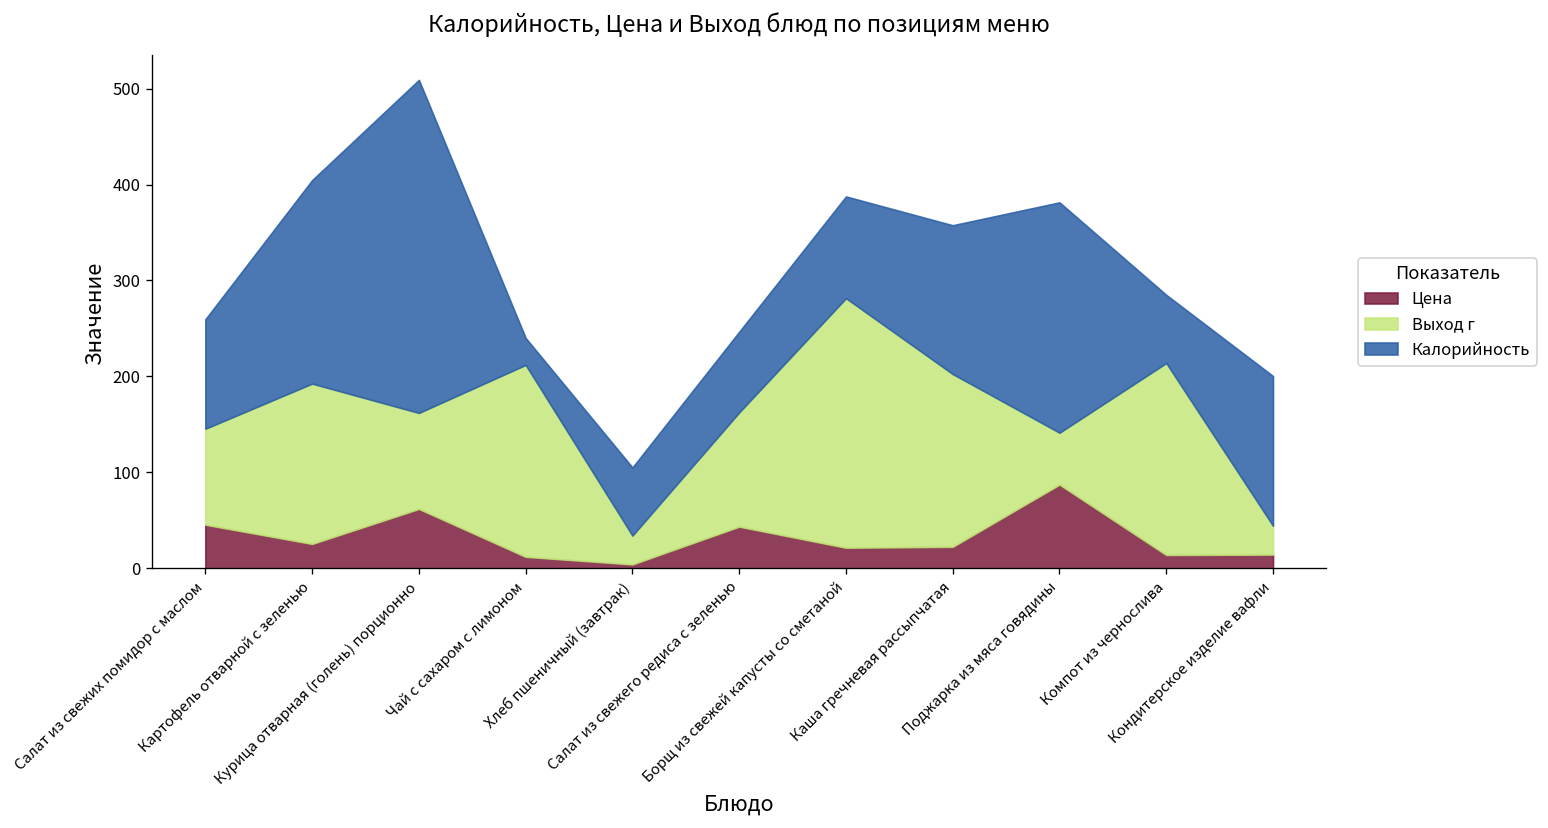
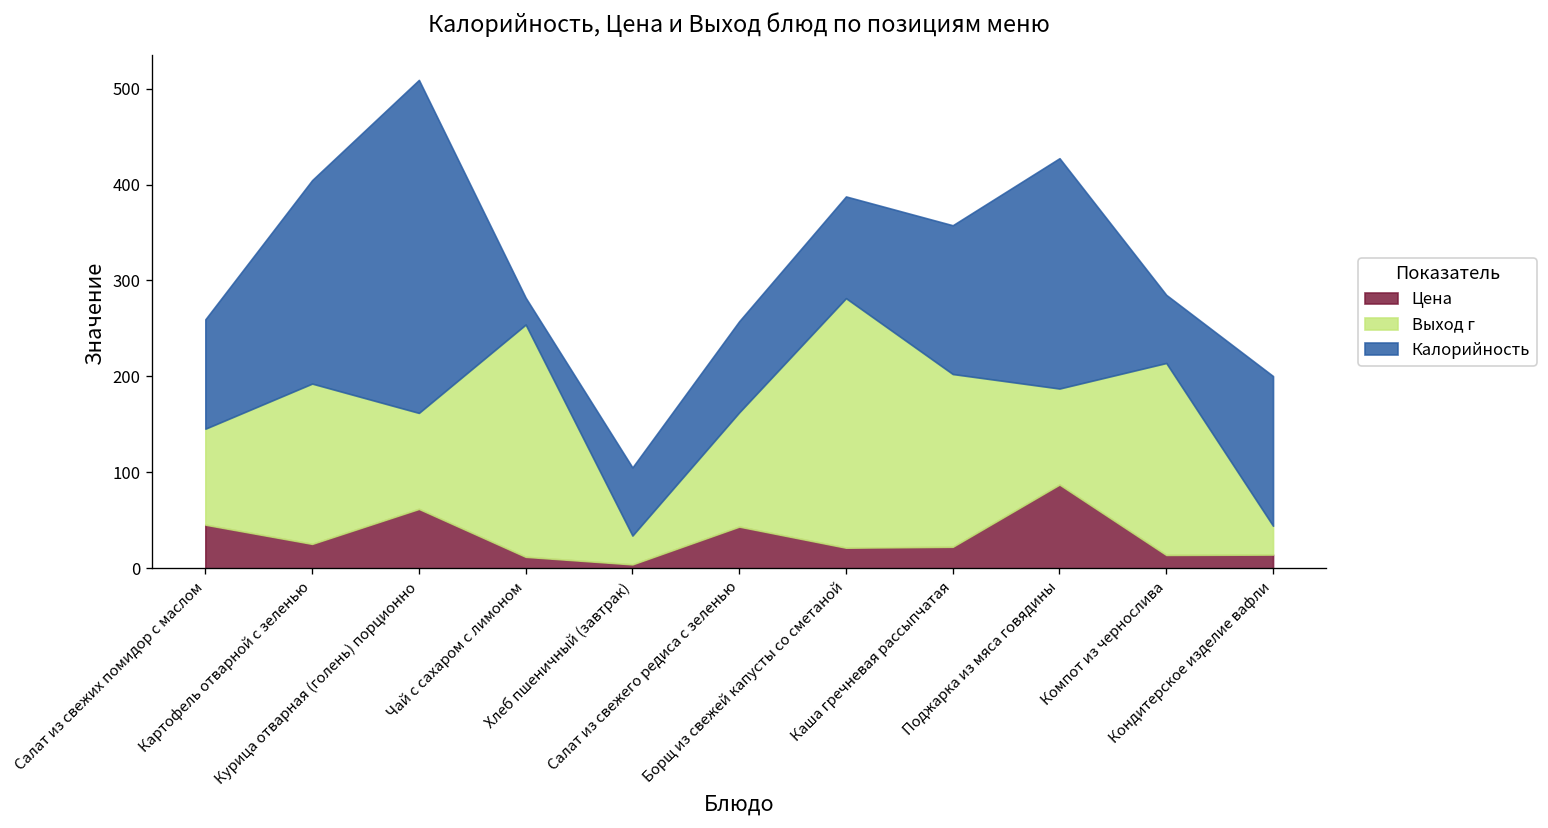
  {
    "Цена": {
      "Салат из свежих помидор с маслом": 50,
      "Картофель отварной с зеленью": 30,
      "Курица отварная (голень) порционно": 60,
      "Чай с сахаром с лимоном": 10,
      "Хлеб пшеничный (завтрак)": 0,
      "Салат из свежего редиса с зеленью": 40,
      "Борщ из свежей капусты со сметаной": 20,
      "Каша гречневая рассыпчатая": 20,
      "Поджарка из мяса говядины": 90,
      "Компот из чернослива": 10,
      "Кондитерское изделие вафли": 10
    },
    "Выход г": {
      "Салат из свежих помидор с маслом": 100,
      "Картофель отварной с зеленью": 170,
      "Курица отварная (голень) порционно": 100,
-     "Чай с сахаром с лимоном": 200,
+     "Чай с сахаром с лимоном": 240,
      "Хлеб пшеничный (завтрак)": 30,
      "Салат из свежего редиса с зеленью": 120,
      "Борщ из свежей капусты со сметаной": 260,
      "Каша гречневая рассыпчатая": 180,
-     "Поджарка из мяса говядины": 50,
+     "Поджарка из мяса говядины": 100,
      "Компот из чернослива": 200,
      "Кондитерское изделие вафли": 30
    },
    "Калорийность": {
      "Салат из свежих помидор с маслом": 110,
      "Картофель отварной с зеленью": 210,
      "Курица отварная (голень) порционно": 350,
      "Чай с сахаром с лимоном": 30,
      "Хлеб пшеничный (завтрак)": 70,
-     "Салат из свежего редиса с зеленью": 80,
+     "Салат из свежего редиса с зеленью": 90,
      "Борщ из свежей капусты со сметаной": 110,
      "Каша гречневая рассыпчатая": 150,
      "Поджарка из мяса говядины": 240,
      "Компот из чернослива": 70,
      "Кондитерское изделие вафли": 160
    }
  }
